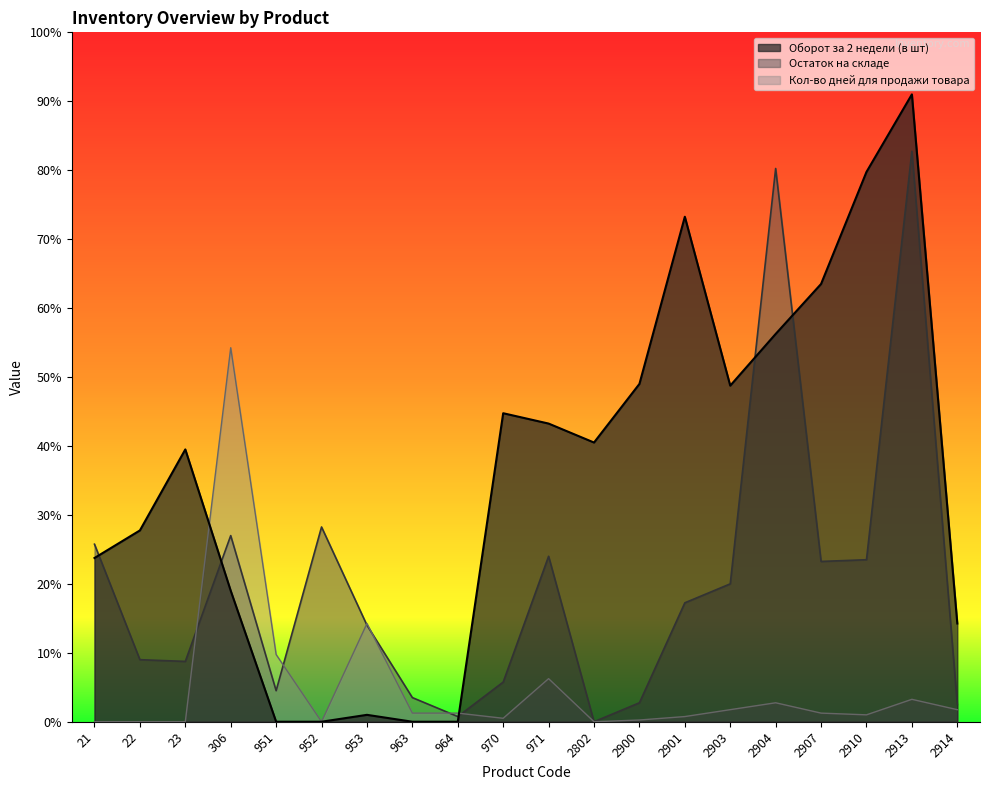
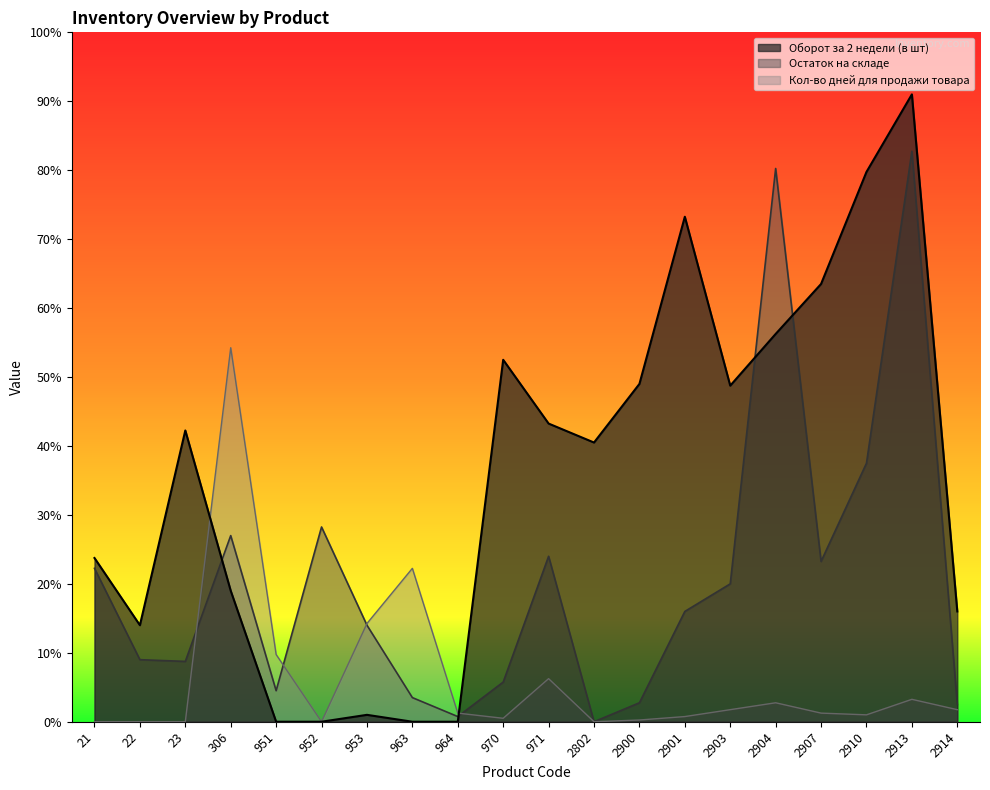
  {
    "Оборот за 2 недели (в шт)": {
      "21": "24%",
-     "22": "28%",
-     "23": "40%",
+     "22": "14%",
+     "23": "42%",
      "306": "19%",
      "951": "0%",
      "953": "1%",
      "963": "0%",
      "964": "0%",
-     "970": "45%",
+     "970": "53%",
      "971": "43%",
      "2802": "41%",
      "2900": "49%",
      "2901": "73%",
      "2903": "49%",
      "2904": "56%",
      "2907": "64%",
      "2910": "80%",
      "2913": "91%",
-     "2914": "14%"
+     "2914": "16%"
    },
    "Остаток на складе": {
-     "21": "26%",
+     "21": "22%",
      "22": "9%",
      "23": "9%",
      "306": "27%",
      "951": "5%",
      "952": "28%",
      "963": "4%",
      "964": "1%",
      "970": "6%",
      "971": "24%",
      "2900": "3%",
-     "2901": "17%",
+     "2901": "16%",
      "2903": "20%",
      "2904": "80%",
      "2907": "23%",
-     "2910": "24%",
+     "2910": "38%",
      "2913": "83%",
      "2914": "3%"
    },
    "Кол-во дней для продажи товара": {
      "21": "0%",
      "22": "0%",
      "23": "0%",
      "306": "54%",
      "951": "10%",
-     "963": "1%",
+     "963": "22%",
      "964": "1%",
      "970": "1%",
      "971": "6%",
      "2900": "0%",
      "2901": "1%",
      "2903": "2%",
      "2904": "3%",
      "2907": "1%",
      "2910": "1%",
      "2913": "3%",
      "2914": "2%"
    }
  }
